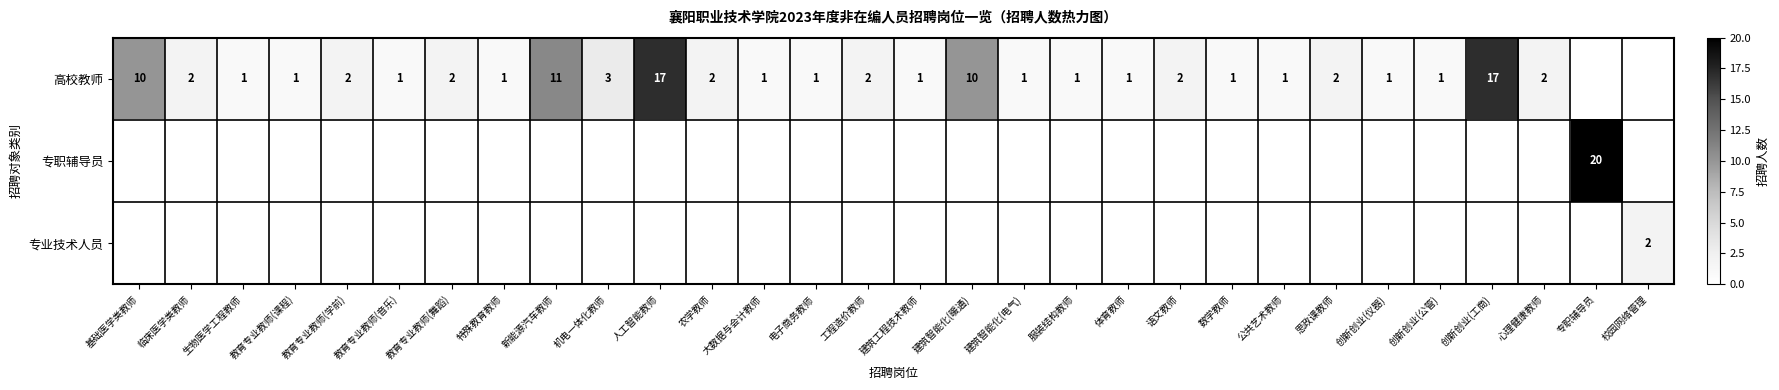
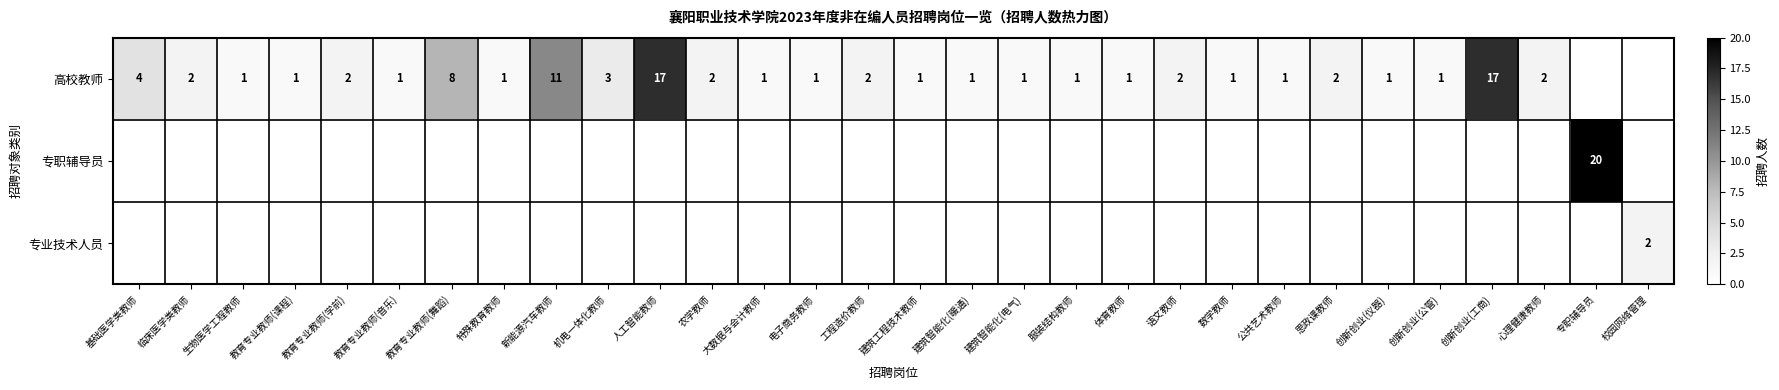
  {
    "高校教师": {
-     "基础医学类教师": 10,
+     "基础医学类教师": 4,
      "临床医学类教师": 2,
      "生物医学工程教师": 1,
      "教育专业教师(课程)": 1,
      "教育专业教师(学前)": 2,
      "教育专业教师(音乐)": 1,
-     "教育专业教师(舞蹈)": 2,
+     "教育专业教师(舞蹈)": 8,
      "特殊教育教师": 1,
      "新能源汽车教师": 11,
      "机电一体化教师": 3,
      "人工智能教师": 17,
      "农学教师": 2,
      "大数据与会计教师": 1,
      "电子商务教师": 1,
      "工程造价教师": 2,
      "建筑工程技术教师": 1,
-     "建筑智能化(暖通)": 10,
+     "建筑智能化(暖通)": 1,
      "建筑智能化(电气)": 1,
      "服装结构教师": 1,
      "体育教师": 1,
      "语文教师": 2,
      "数学教师": 1,
      "公共艺术教师": 1,
      "思政课教师": 2,
      "创新创业(仪器)": 1,
      "创新创业(公管)": 1,
      "创新创业(工商)": 17,
      "心理健康教师": 2
    },
    "专职辅导员": {
      "专职辅导员": 20
    },
    "专业技术人员": {
      "校园网络管理": 2
    }
  }
